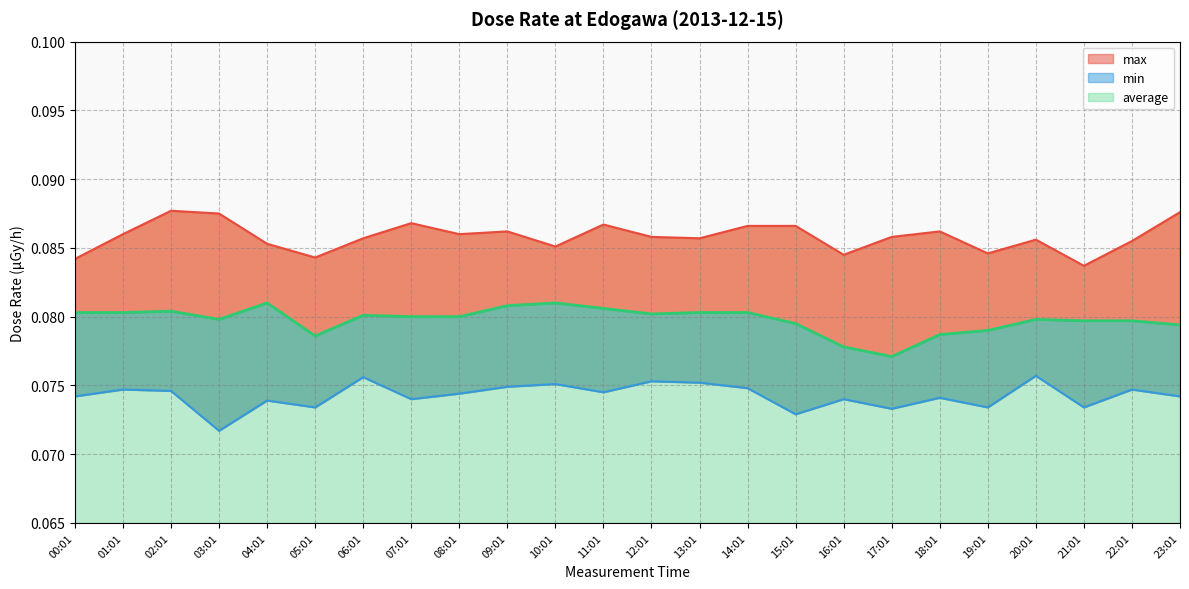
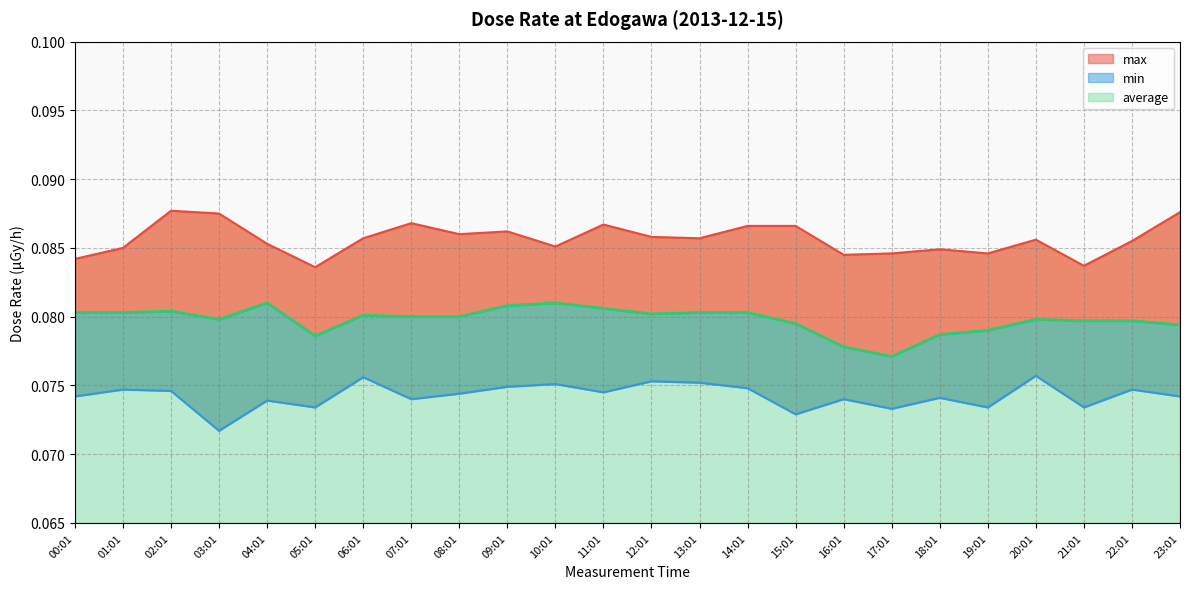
  {
    "max": {
      "00:01": 0.0842,
-     "01:01": 0.086,
+     "01:01": 0.085,
      "02:01": 0.0877,
      "03:01": 0.0875,
      "04:01": 0.0853,
-     "05:01": 0.0843,
+     "05:01": 0.0836,
      "06:01": 0.0857,
      "07:01": 0.0868,
      "08:01": 0.0860,
      "09:01": 0.0862,
      "10:01": 0.0851,
      "11:01": 0.0867,
      "12:01": 0.0858,
      "13:01": 0.0857,
      "14:01": 0.0866,
      "15:01": 0.0866,
      "16:01": 0.0845,
-     "17:01": 0.0858,
-     "18:01": 0.0862,
+     "17:01": 0.0846,
+     "18:01": 0.0849,
      "19:01": 0.0846,
      "20:01": 0.0856,
      "21:01": 0.0837,
      "22:01": 0.0855,
      "23:01": 0.0876
    },
    "average": {
      "00:01": 0.0803,
      "01:01": 0.0803,
      "02:01": 0.0804,
      "03:01": 0.0798,
      "04:01": 0.0810,
      "05:01": 0.0786,
      "06:01": 0.0801,
      "07:01": 0.0800,
      "08:01": 0.0800,
      "09:01": 0.0808,
      "10:01": 0.0810,
      "11:01": 0.0806,
      "12:01": 0.0802,
      "13:01": 0.0803,
      "14:01": 0.0803,
      "15:01": 0.0795,
      "16:01": 0.0778,
      "17:01": 0.0771,
      "18:01": 0.0787,
      "19:01": 0.0790,
      "20:01": 0.0798,
      "21:01": 0.0797,
      "22:01": 0.0797,
      "23:01": 0.0794
    }
  }
